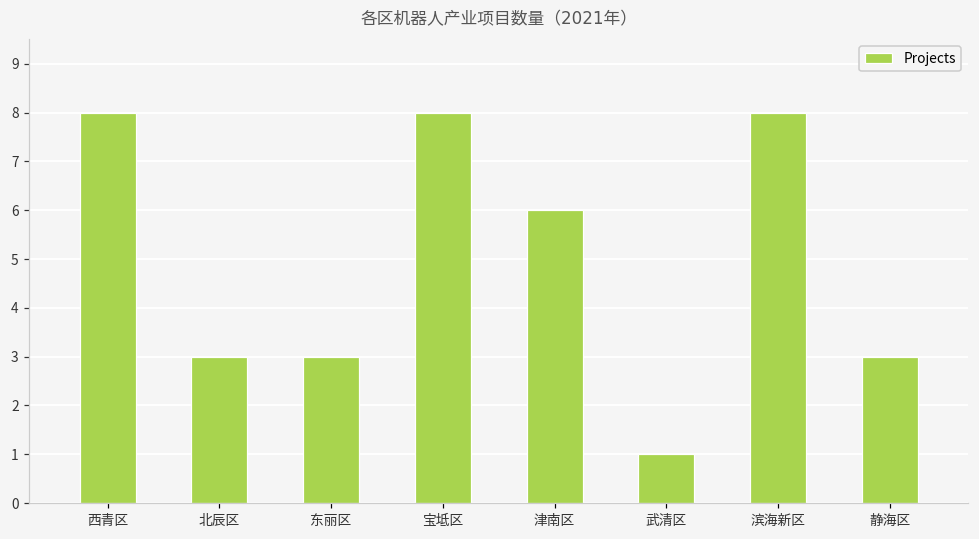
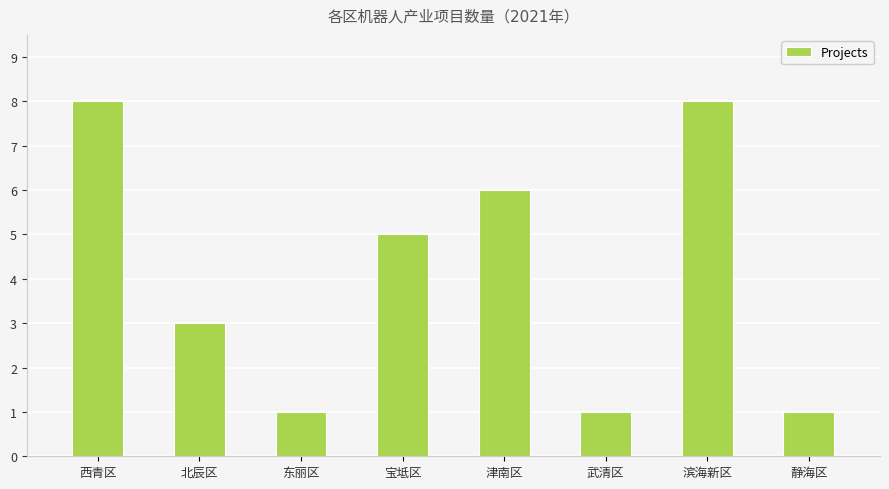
  {
    "西青区": 8,
    "北辰区": 3,
-   "东丽区": 3,
-   "宝坻区": 8,
+   "东丽区": 1,
+   "宝坻区": 5,
    "津南区": 6,
    "武清区": 1,
    "滨海新区": 8,
-   "静海区": 3
+   "静海区": 1
  }
